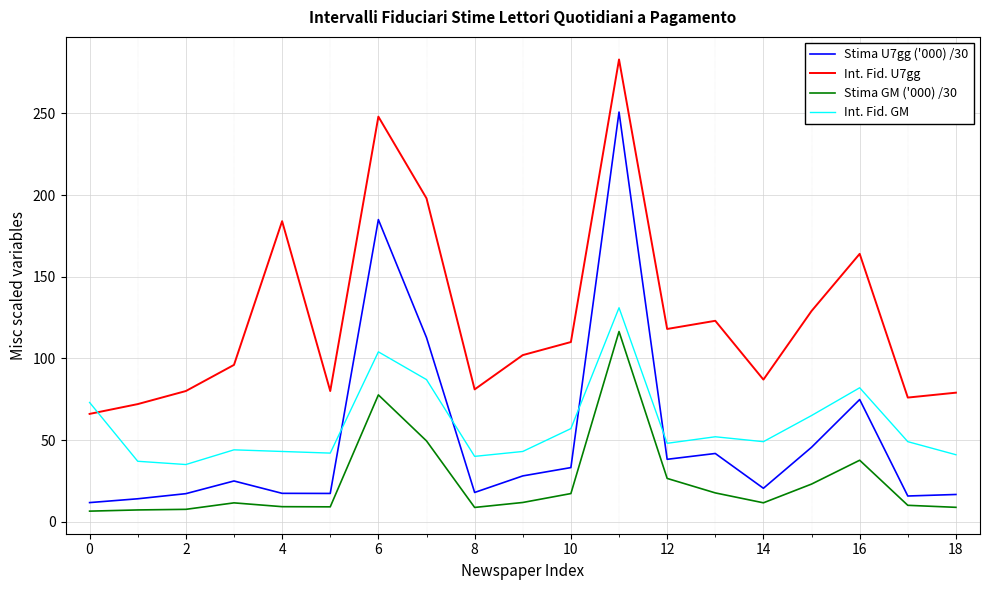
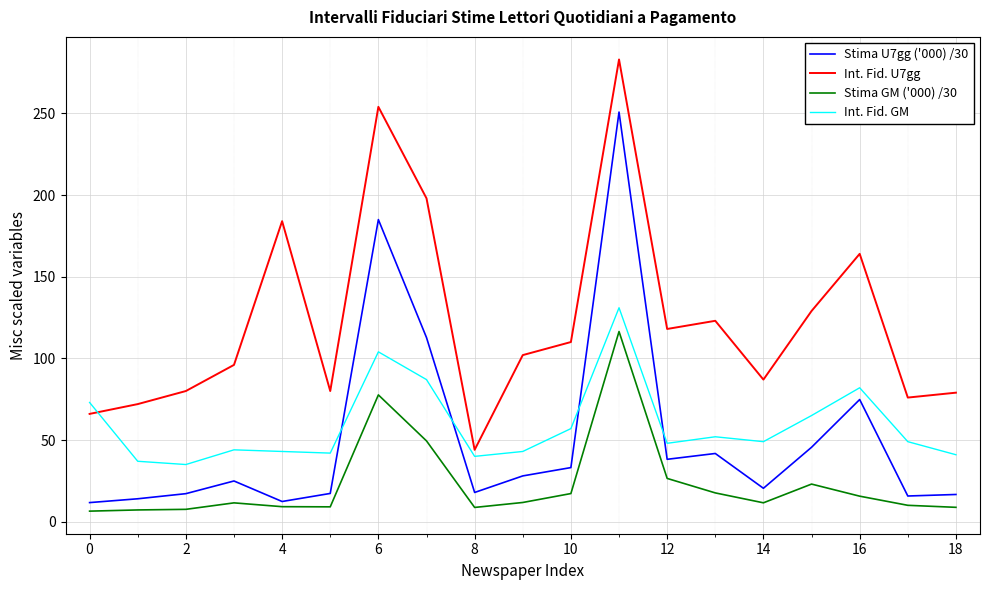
  {
    "Stima U7gg ('000) /30": {
      "0": 12,
      "2": 17,
-     "4": 17,
+     "4": 12,
      "6": 185,
      "8": 18,
      "10": 33,
      "12": 38,
      "14": 20,
      "16": 75,
      "18": 17
    },
    "Int. Fid. U7gg": {
      "0": 66,
      "2": 80,
      "4": 184,
-     "6": 248,
-     "8": 81,
+     "6": 254,
+     "8": 44,
      "10": 110,
      "12": 118,
      "14": 87,
      "16": 164,
      "18": 79
    },
    "Stima GM ('000) /30": {
      "0": 6,
      "2": 8,
      "4": 9,
      "6": 78,
      "8": 9,
      "10": 17,
      "12": 27,
      "14": 12,
-     "16": 38,
+     "16": 16,
      "18": 9
    },
    "Int. Fid. GM": {
      "0": 73,
      "2": 35,
      "4": 43,
      "6": 104,
      "8": 40,
      "10": 57,
      "12": 48,
      "14": 49,
      "16": 82,
      "18": 41
    }
  }
